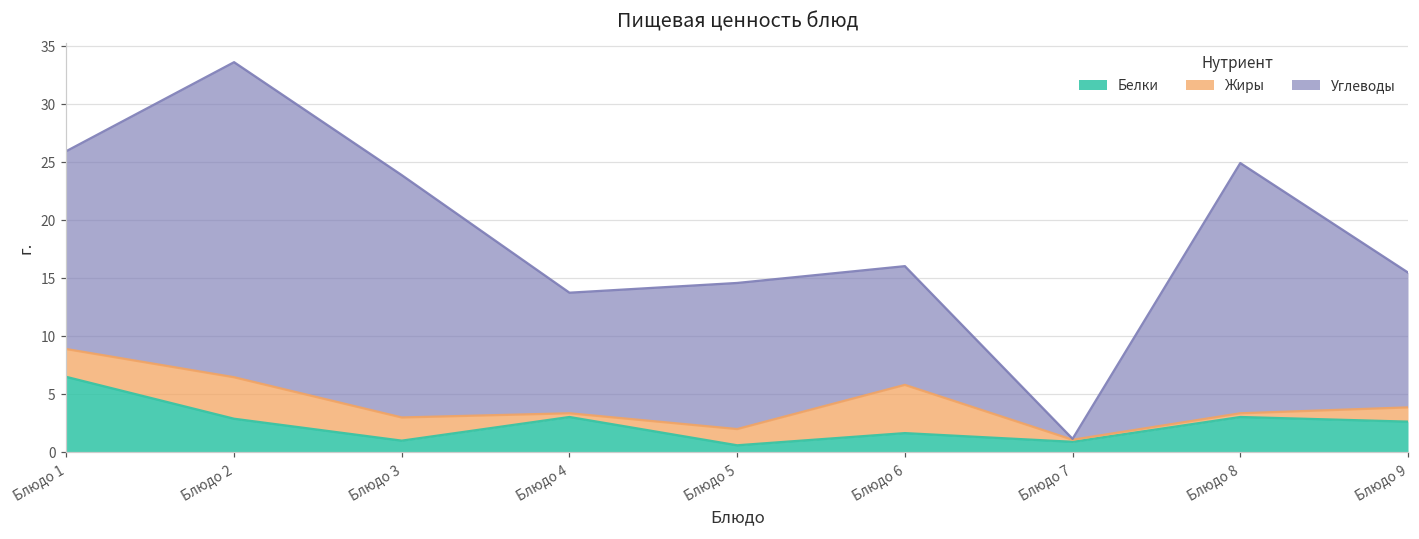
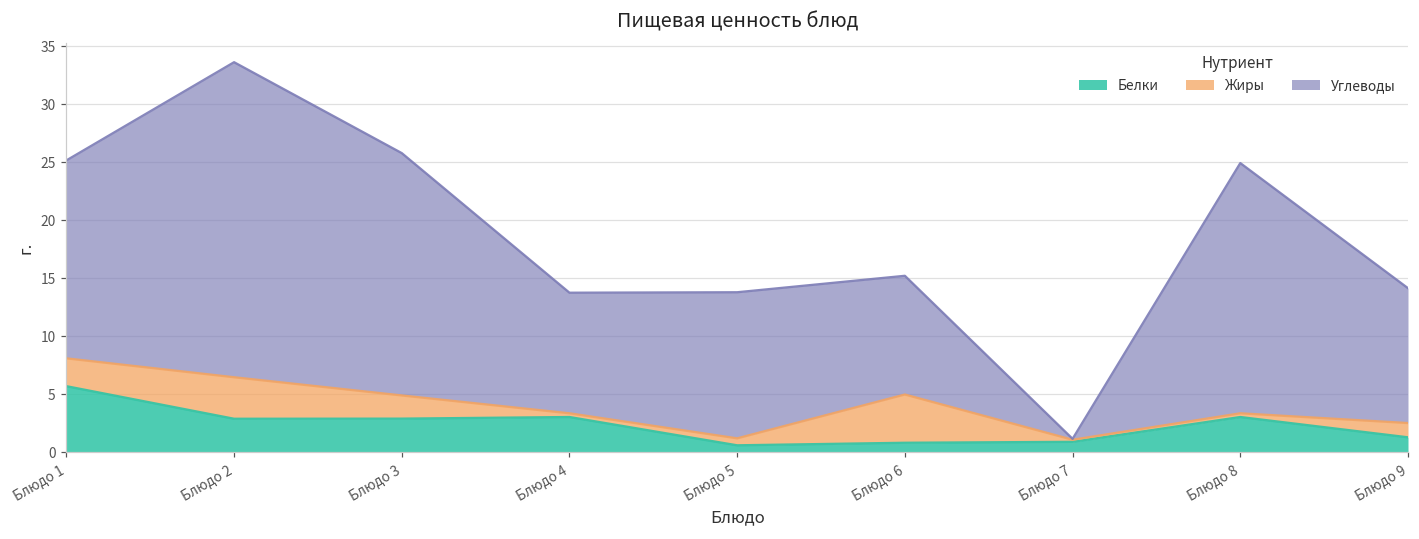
  {
    "Белки": {
-     "Блюдо 1": 6.5,
+     "Блюдо 1": 5.7,
      "Блюдо 2": 2.9,
-     "Блюдо 3": 1.0,
+     "Блюдо 3": 2.9,
      "Блюдо 4": 3.0,
      "Блюдо 5": 0.6,
-     "Блюдо 6": 1.7,
+     "Блюдо 6": 0.8,
      "Блюдо 8": 3.0,
-     "Блюдо 9": 2.6
+     "Блюдо 9": 1.3
    },
    "Жиры": {
      "Блюдо 1": 2.4,
      "Блюдо 2": 3.6,
      "Блюдо 3": 2.0,
      "Блюдо 4": 0.3,
-     "Блюдо 5": 1.4,
+     "Блюдо 5": 0.6,
      "Блюдо 6": 4.2,
      "Блюдо 8": 0.3,
      "Блюдо 9": 1.2
    },
    "Углеводы": {
      "Блюдо 1": 17.1,
      "Блюдо 2": 27.2,
      "Блюдо 3": 20.9,
      "Блюдо 4": 10.4,
      "Блюдо 5": 12.6,
      "Блюдо 6": 10.2,
      "Блюдо 8": 21.6,
      "Блюдо 9": 11.6
    }
  }
